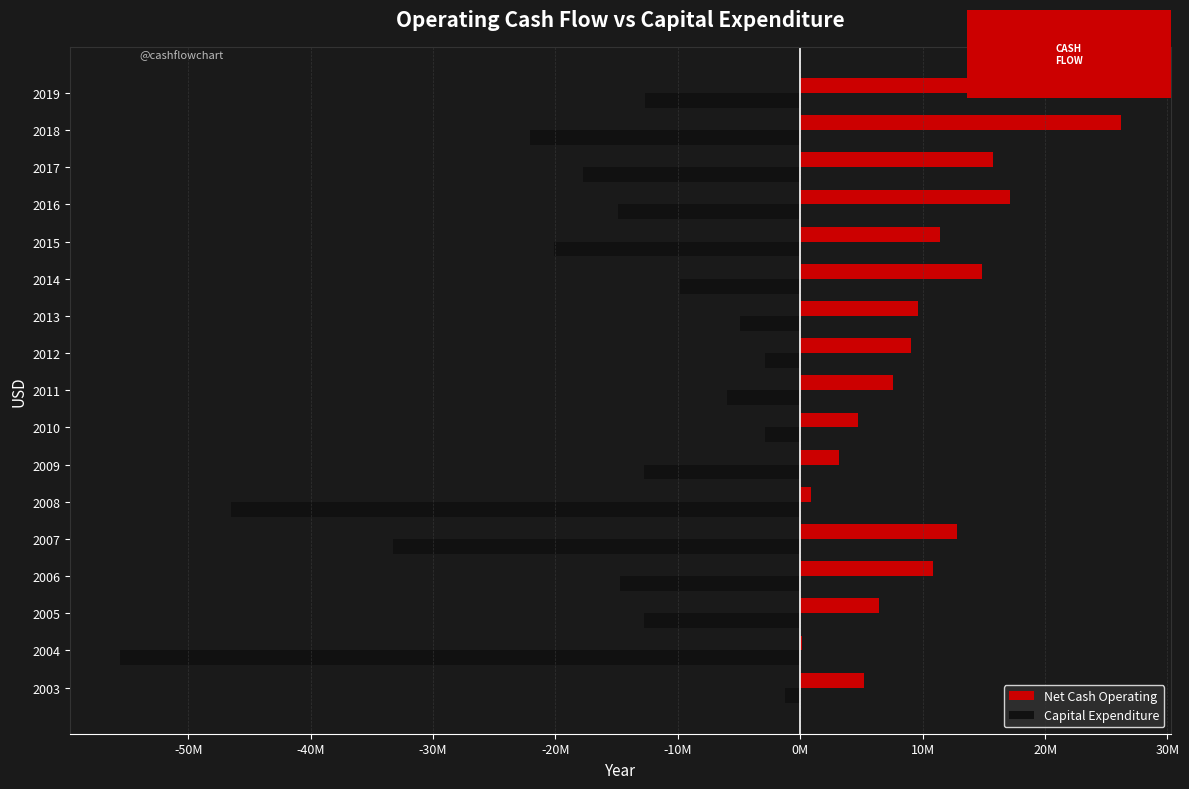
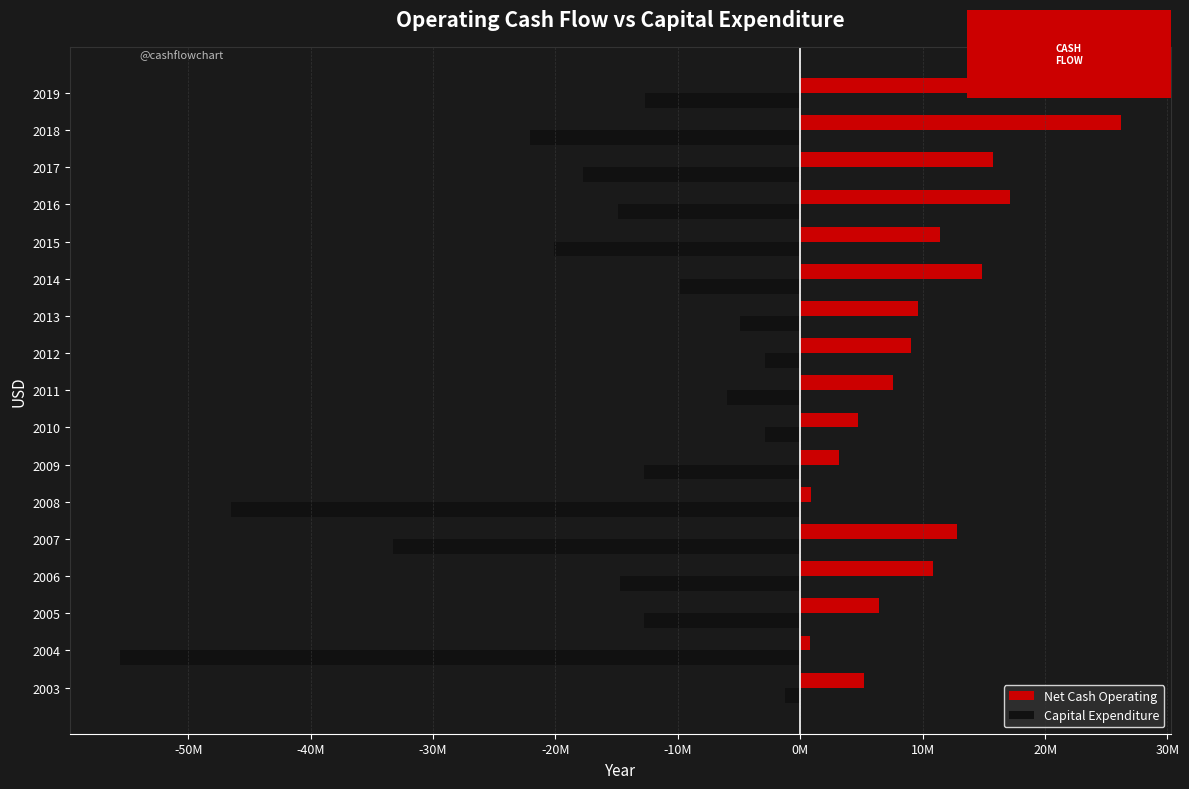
  {
    "Net Cash Operating": {
      "2019": 22500000,
      "2018": 26200000,
      "2017": 15800000,
      "2016": 17100000,
      "2015": 11400000,
      "2014": 14900000,
      "2013": 9600000,
      "2012": 9000000,
      "2011": 7600000,
      "2010": 4700000,
      "2009": 3200000,
      "2008": 900000,
      "2007": 12800000,
      "2006": 10800000,
      "2005": 6400000,
-     "2004": 100000,
+     "2004": 800000,
      "2003": 5200000
    },
    "Capital Expenditure": {
      "2019": -12700000,
      "2018": -22100000,
      "2017": -17700000,
      "2016": -14900000,
      "2015": -20100000,
      "2014": -9800000,
      "2013": -4900000,
      "2012": -2900000,
      "2011": -6000000,
      "2010": -2900000,
      "2009": -12800000,
      "2008": -46500000,
      "2007": -33300000,
      "2006": -14700000,
      "2005": -12800000,
      "2004": -55500000,
      "2003": -1300000
    }
  }
